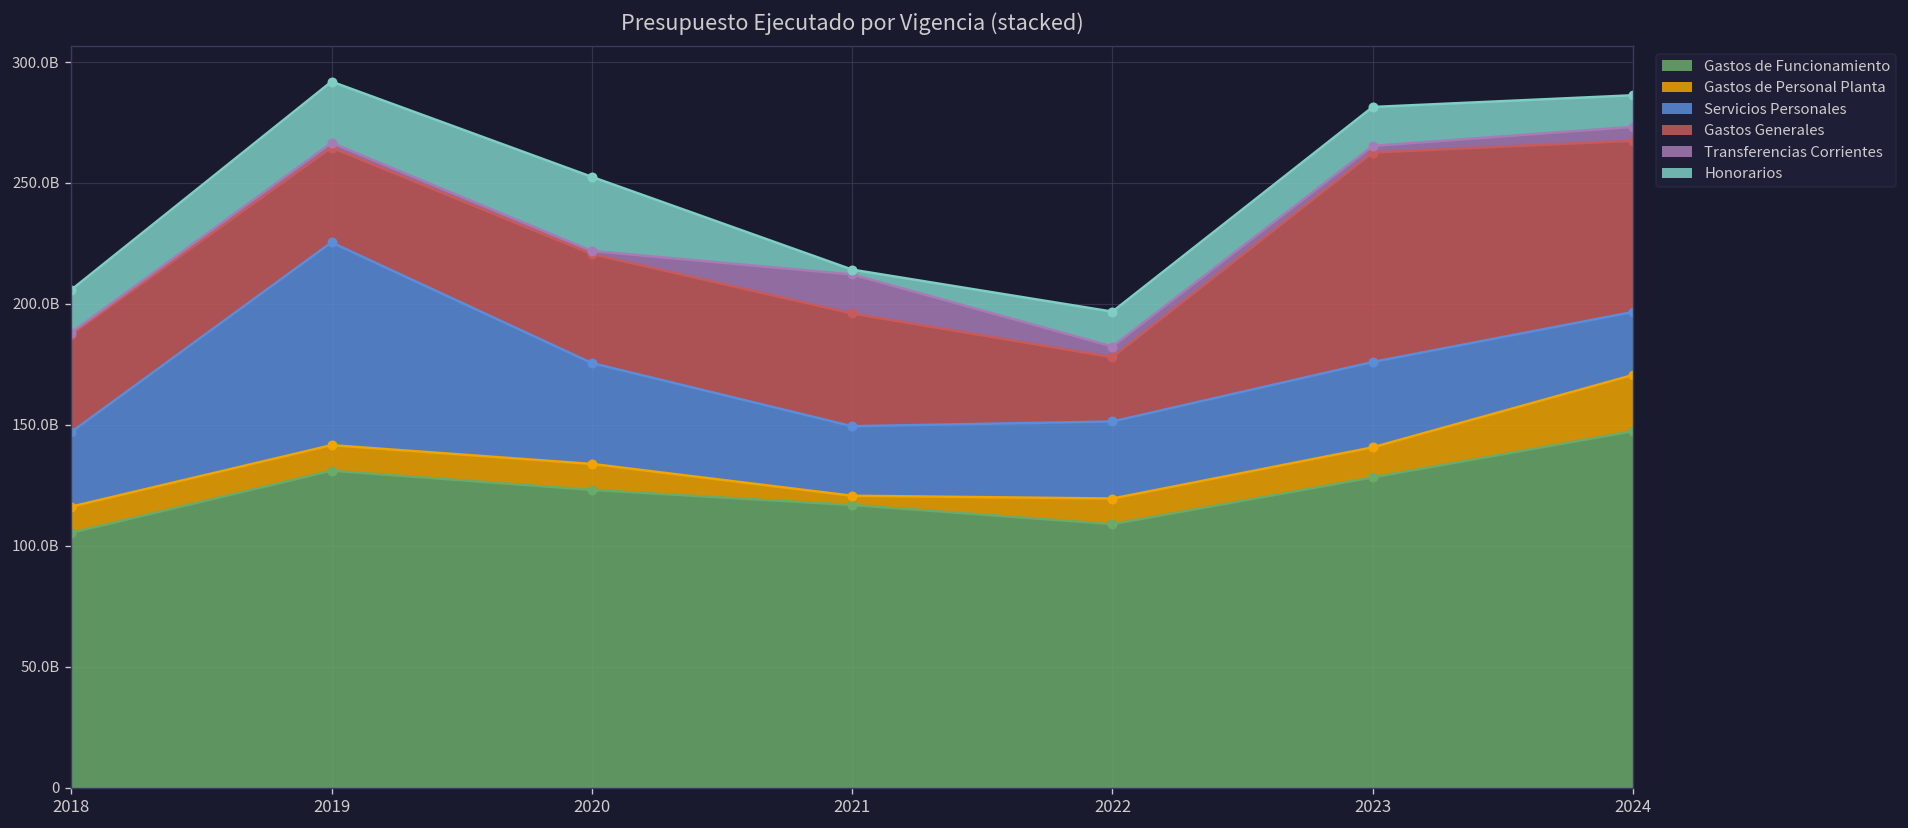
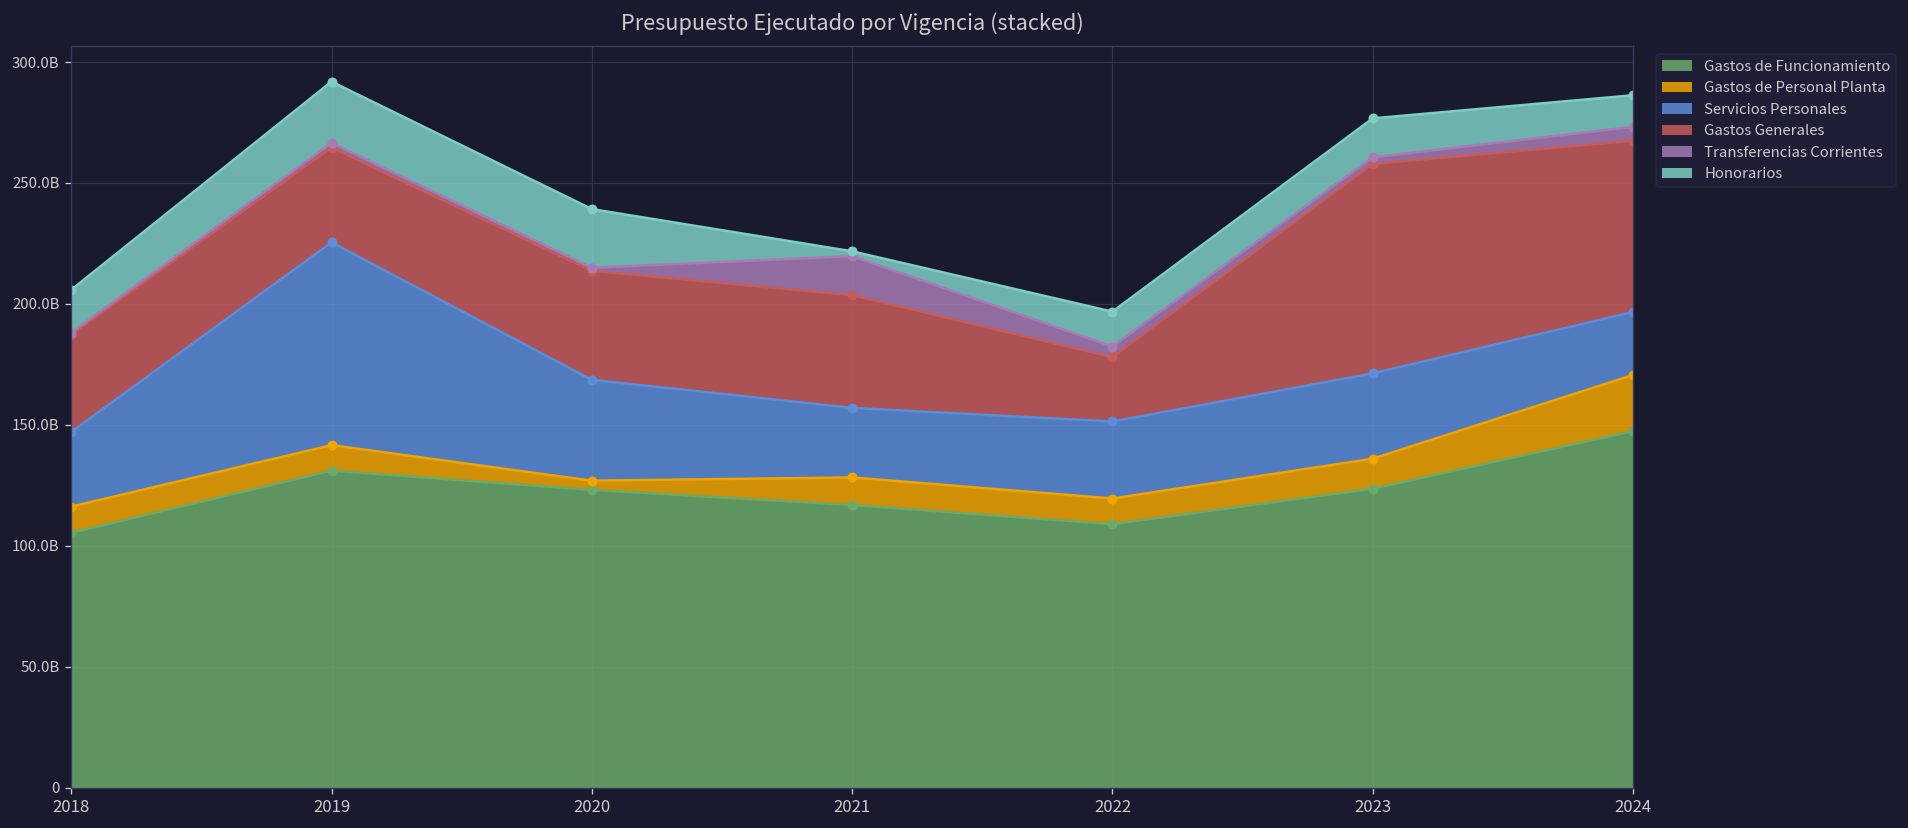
  {
    "Gastos de Funcionamiento": {
      "2018": 105000000000,
      "2019": 131000000000,
      "2020": 123000000000,
      "2021": 117000000000,
      "2022": 109000000000,
-     "2023": 128000000000,
+     "2023": 124000000000,
      "2024": 147000000000
    },
    "Gastos de Personal Planta": {
      "2018": 11000000000,
      "2019": 11000000000,
-     "2020": 11000000000,
-     "2021": 4000000000,
+     "2020": 4000000000,
+     "2021": 11000000000,
      "2022": 11000000000,
      "2023": 12000000000,
      "2024": 23000000000
    },
    "Servicios Personales": {
      "2018": 31000000000,
      "2019": 84000000000,
      "2020": 42000000000,
      "2021": 29000000000,
      "2022": 32000000000,
      "2023": 35000000000,
      "2024": 26000000000
    },
    "Gastos Generales": {
      "2019": 39000000000,
      "2020": 45000000000,
      "2021": 47000000000,
      "2022": 27000000000,
      "2023": 87000000000,
      "2024": 71000000000
    },
    "Transferencias Corrientes": {
      "2019": 2000000000,
      "2020": 1000000000,
      "2021": 16000000000,
      "2022": 4000000000,
      "2023": 3000000000,
      "2024": 6000000000
    },
    "Honorarios": {
      "2018": 18000000000,
      "2019": 25000000000,
-     "2020": 31000000000,
+     "2020": 24000000000,
      "2021": 2000000000,
      "2022": 14000000000,
      "2023": 16000000000,
      "2024": 13000000000
    }
  }
